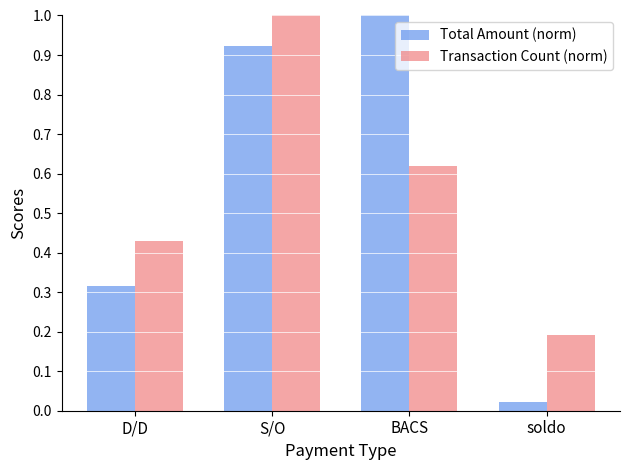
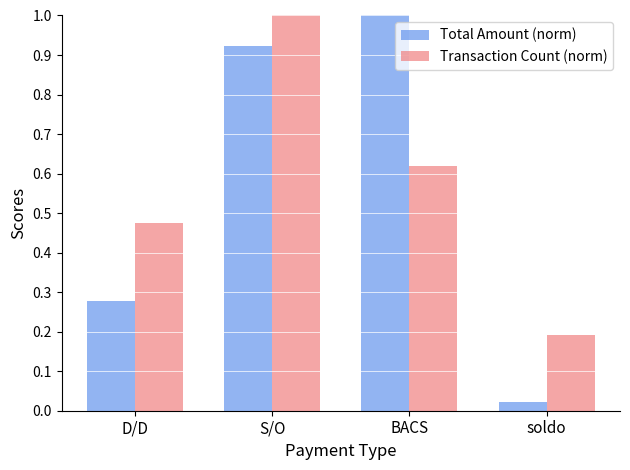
  {
    "Total Amount (norm)": {
-     "D/D": 0.32,
+     "D/D": 0.28,
      "S/O": 0.92,
      "BACS": 1.00,
      "soldo": 0.02
    },
    "Transaction Count (norm)": {
-     "D/D": 0.43,
+     "D/D": 0.48,
      "S/O": 1.00,
      "BACS": 0.62,
      "soldo": 0.19
    }
  }
